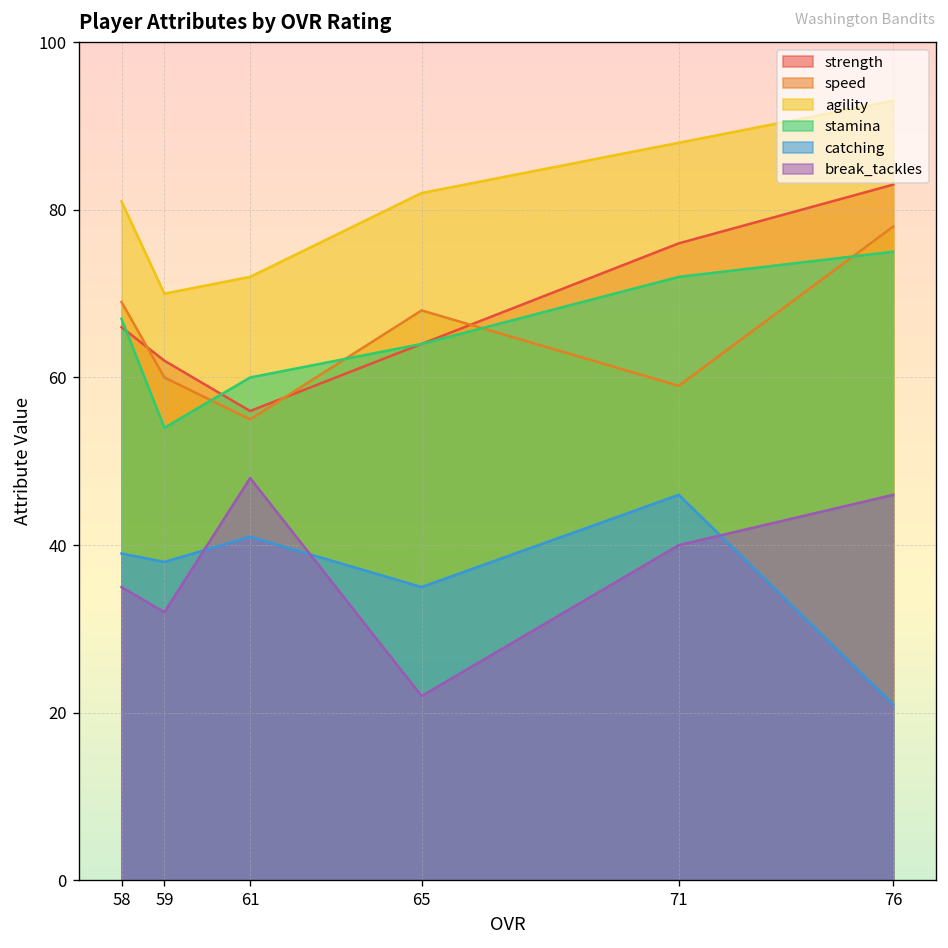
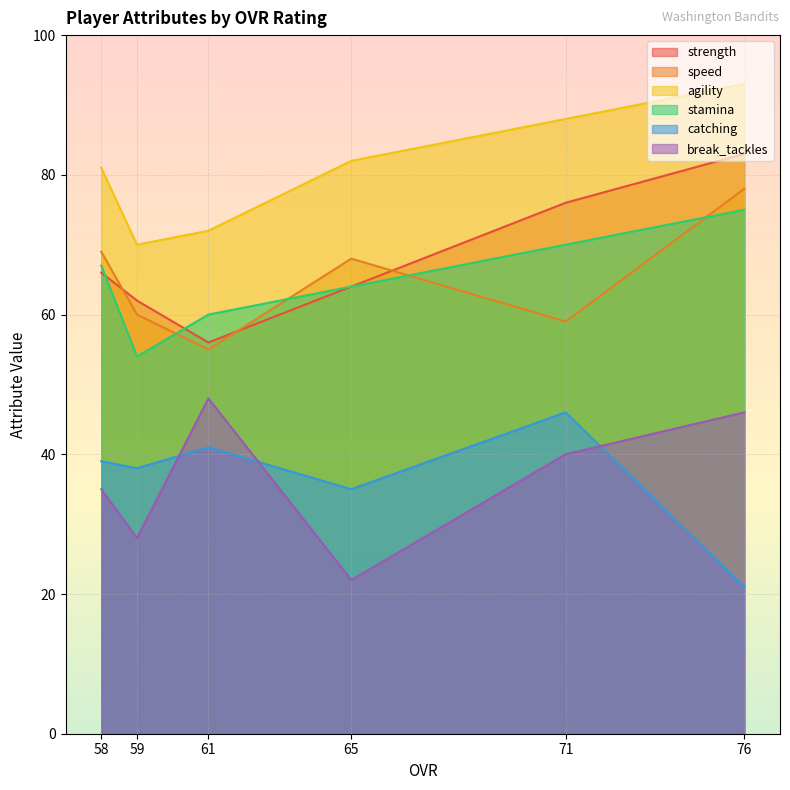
  {
    "agility": {
      "58": 81,
      "59": 70,
      "61": 72,
      "65": 82,
      "71": 88
    },
    "stamina": {
      "58": 67,
      "59": 54,
      "61": 60,
-     "71": 72,
+     "71": 70,
      "76": 75
    },
    "catching": {
      "58": 39,
      "59": 38,
      "61": 41,
      "65": 35,
      "71": 46,
      "76": 21
    },
    "break_tackles": {
      "58": 35,
-     "59": 32,
+     "59": 28,
      "61": 48,
      "65": 22,
      "71": 40,
      "76": 46
    }
  }
